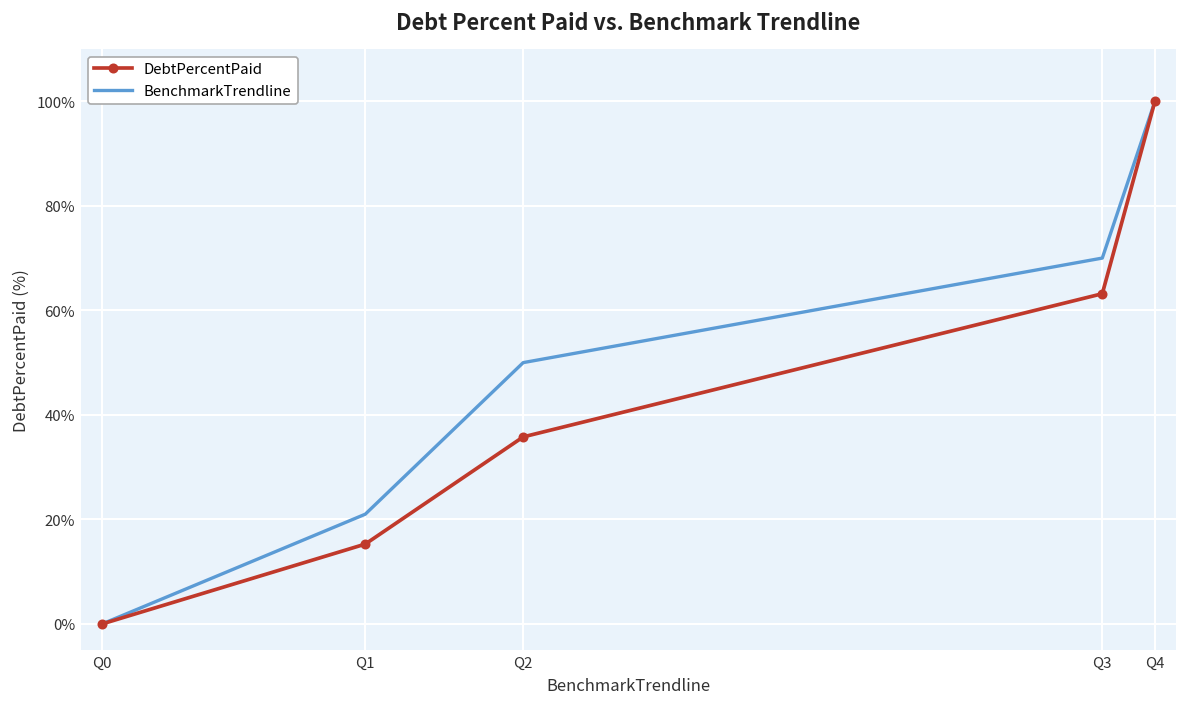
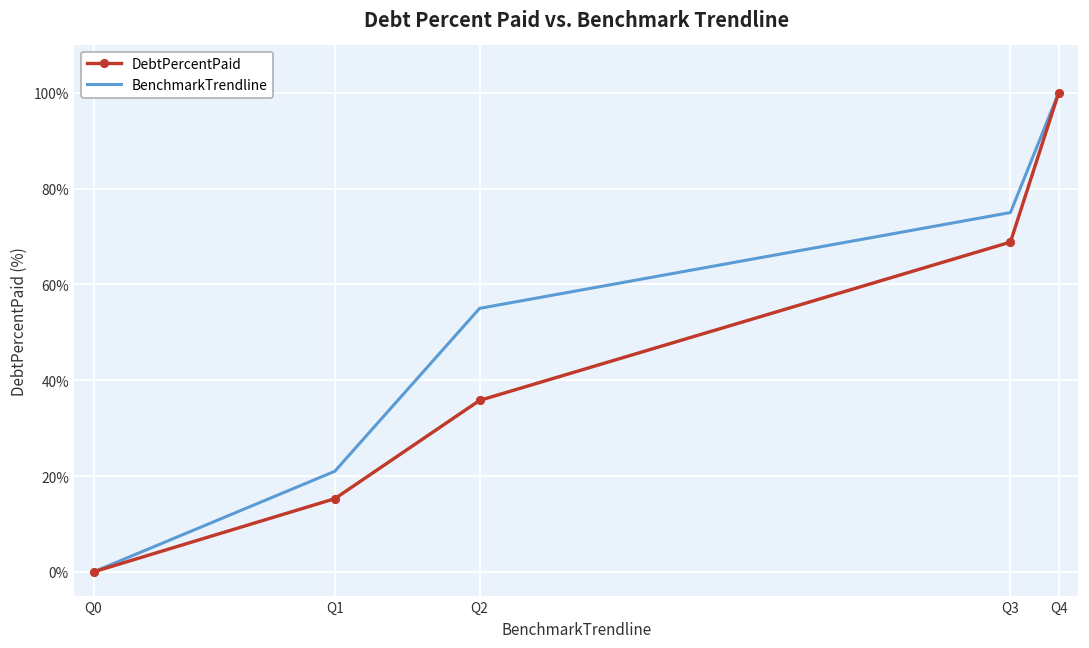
  {
    "DebtPercentPaid": {
      "Q1": "15%",
      "Q2": "36%",
-     "Q3": "63%"
+     "Q3": "69%"
    },
    "BenchmarkTrendline": {
      "Q1": "21%",
-     "Q2": "50%",
-     "Q3": "70%"
+     "Q2": "55%",
+     "Q3": "75%"
    }
  }
